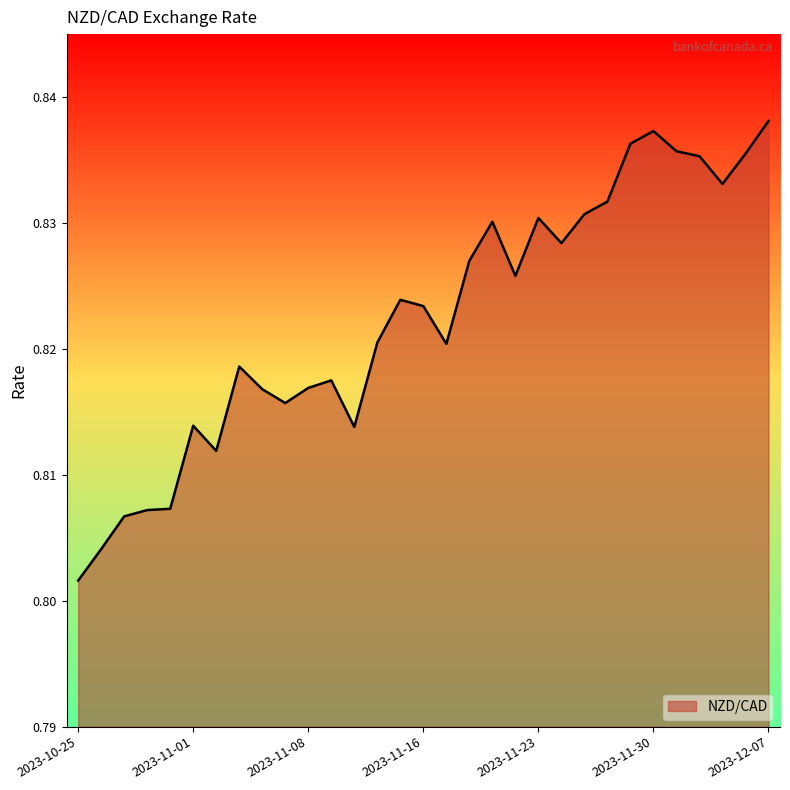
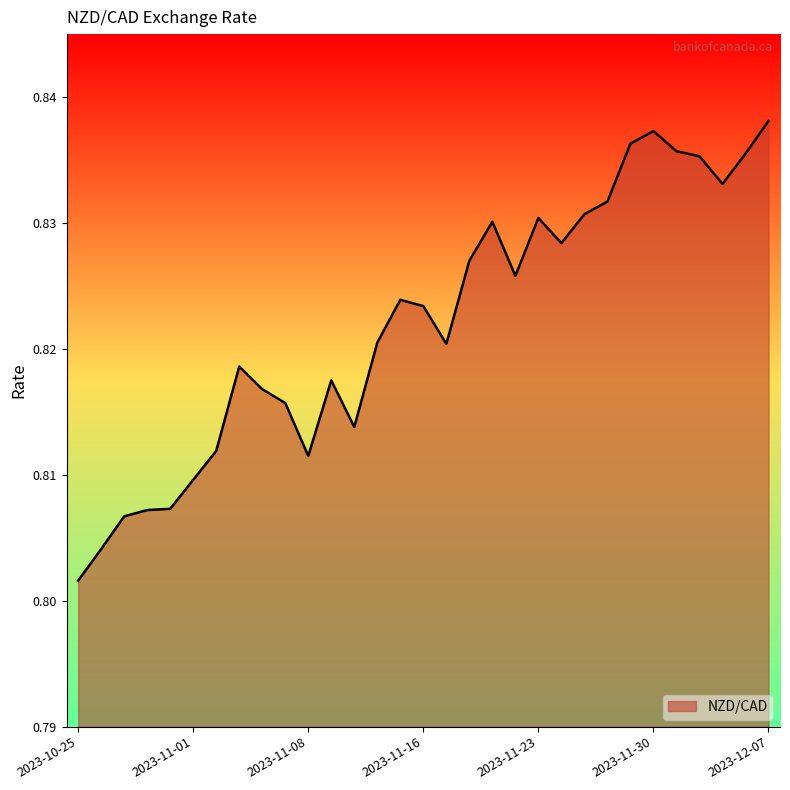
  {
    "2023-10-25": 0.8016,
-   "2023-11-01": 0.8139,
-   "2023-11-08": 0.8169,
+   "2023-11-01": 0.8096,
+   "2023-11-08": 0.8115,
    "2023-11-16": 0.8234,
    "2023-11-23": 0.8304,
    "2023-11-30": 0.8373,
    "2023-12-07": 0.8381
  }
